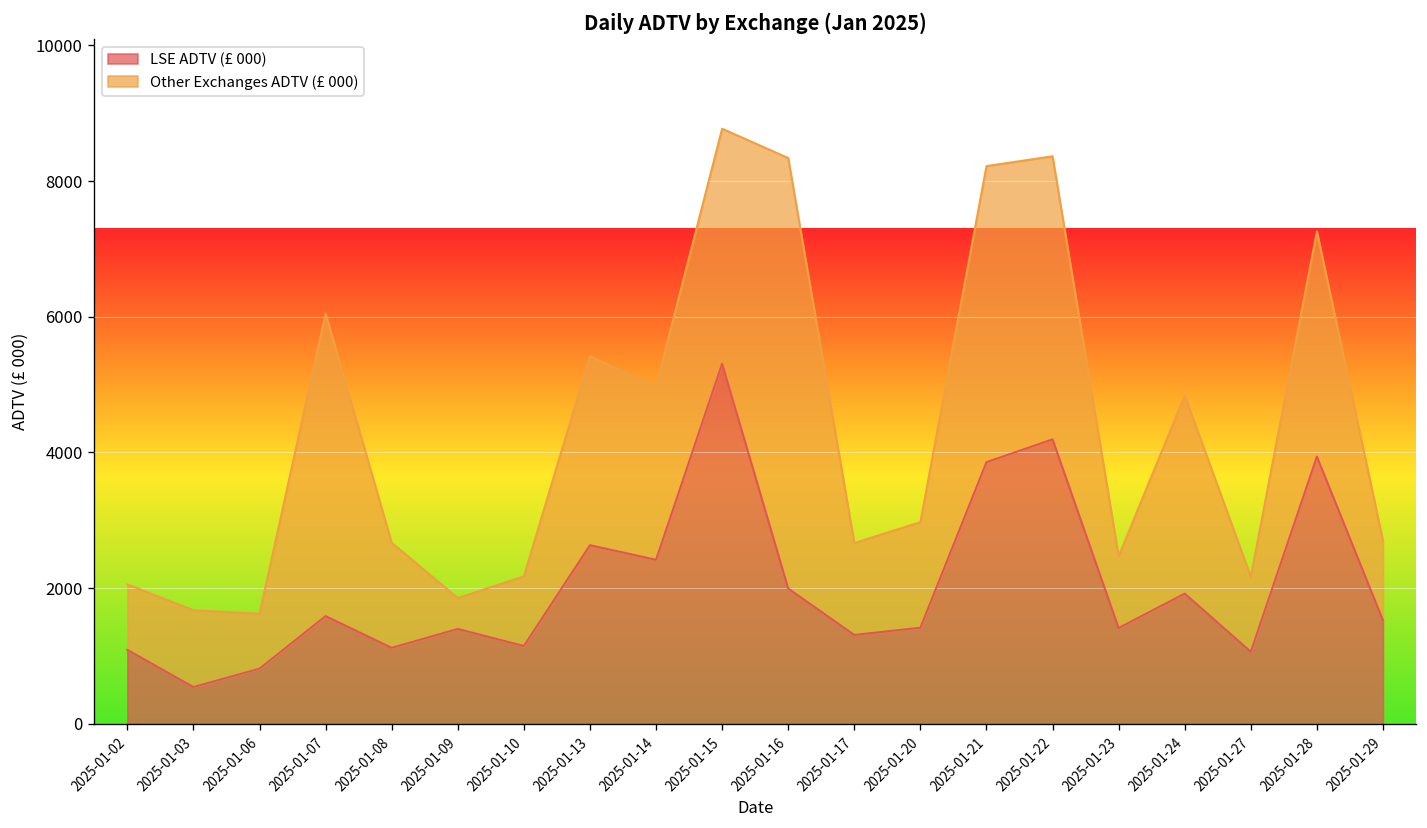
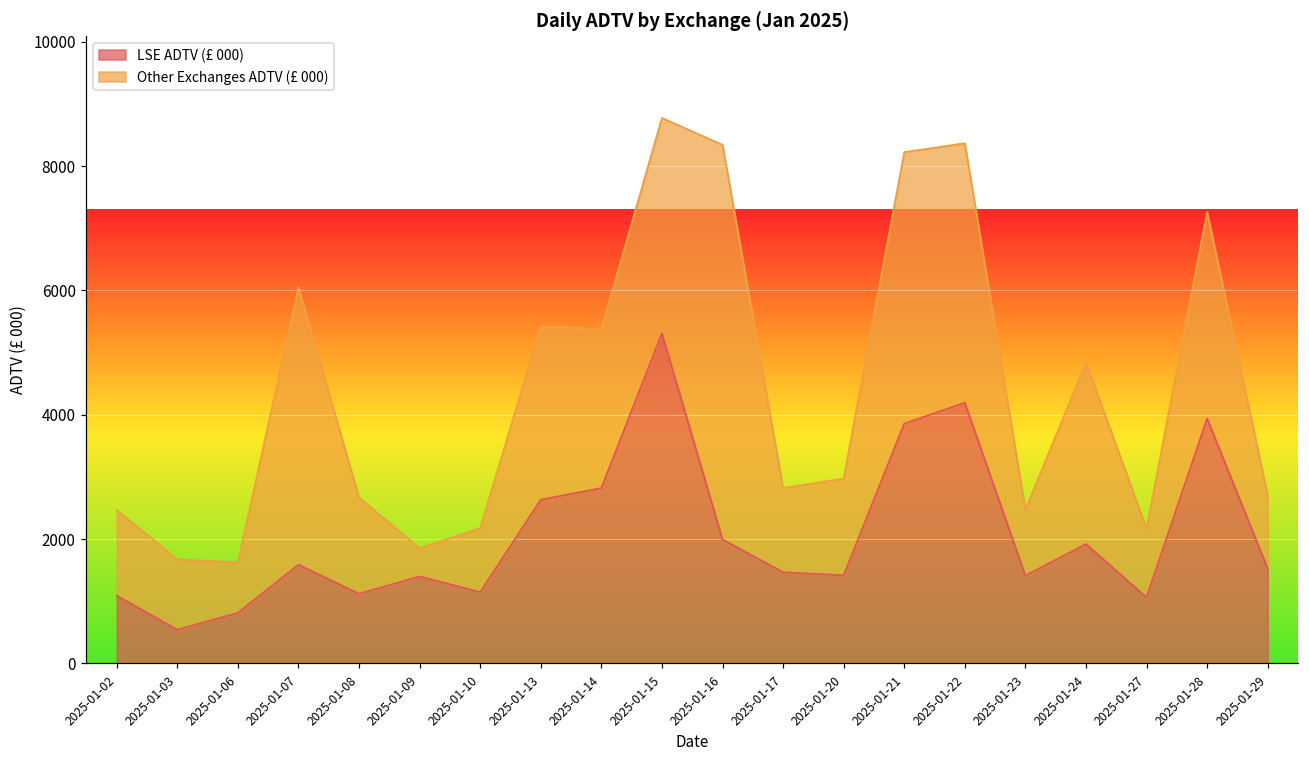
  {
    "LSE ADTV (£ 000)": {
      "2025-01-02": 1100,
      "2025-01-03": 500,
      "2025-01-06": 800,
      "2025-01-07": 1600,
      "2025-01-08": 1100,
      "2025-01-09": 1400,
      "2025-01-10": 1100,
      "2025-01-13": 2600,
-     "2025-01-14": 2400,
+     "2025-01-14": 2800,
      "2025-01-15": 5300,
      "2025-01-16": 2000,
-     "2025-01-17": 1300,
+     "2025-01-17": 1500,
      "2025-01-20": 1400,
      "2025-01-21": 3900,
      "2025-01-22": 4200,
      "2025-01-23": 1400,
      "2025-01-24": 1900,
      "2025-01-27": 1100,
      "2025-01-28": 3900,
      "2025-01-29": 1500
    },
    "Other Exchanges ADTV (£ 000)": {
-     "2025-01-02": 1000,
+     "2025-01-02": 1400,
      "2025-01-03": 1100,
      "2025-01-06": 800,
      "2025-01-07": 4500,
      "2025-01-08": 1500,
      "2025-01-09": 500,
      "2025-01-10": 1000,
      "2025-01-13": 2800,
      "2025-01-14": 2600,
      "2025-01-15": 3500,
      "2025-01-16": 6300,
      "2025-01-17": 1400,
      "2025-01-20": 1600,
      "2025-01-21": 4400,
      "2025-01-22": 4200,
      "2025-01-23": 1100,
      "2025-01-24": 2900,
      "2025-01-27": 1100,
      "2025-01-28": 3300,
      "2025-01-29": 1200
    }
  }
